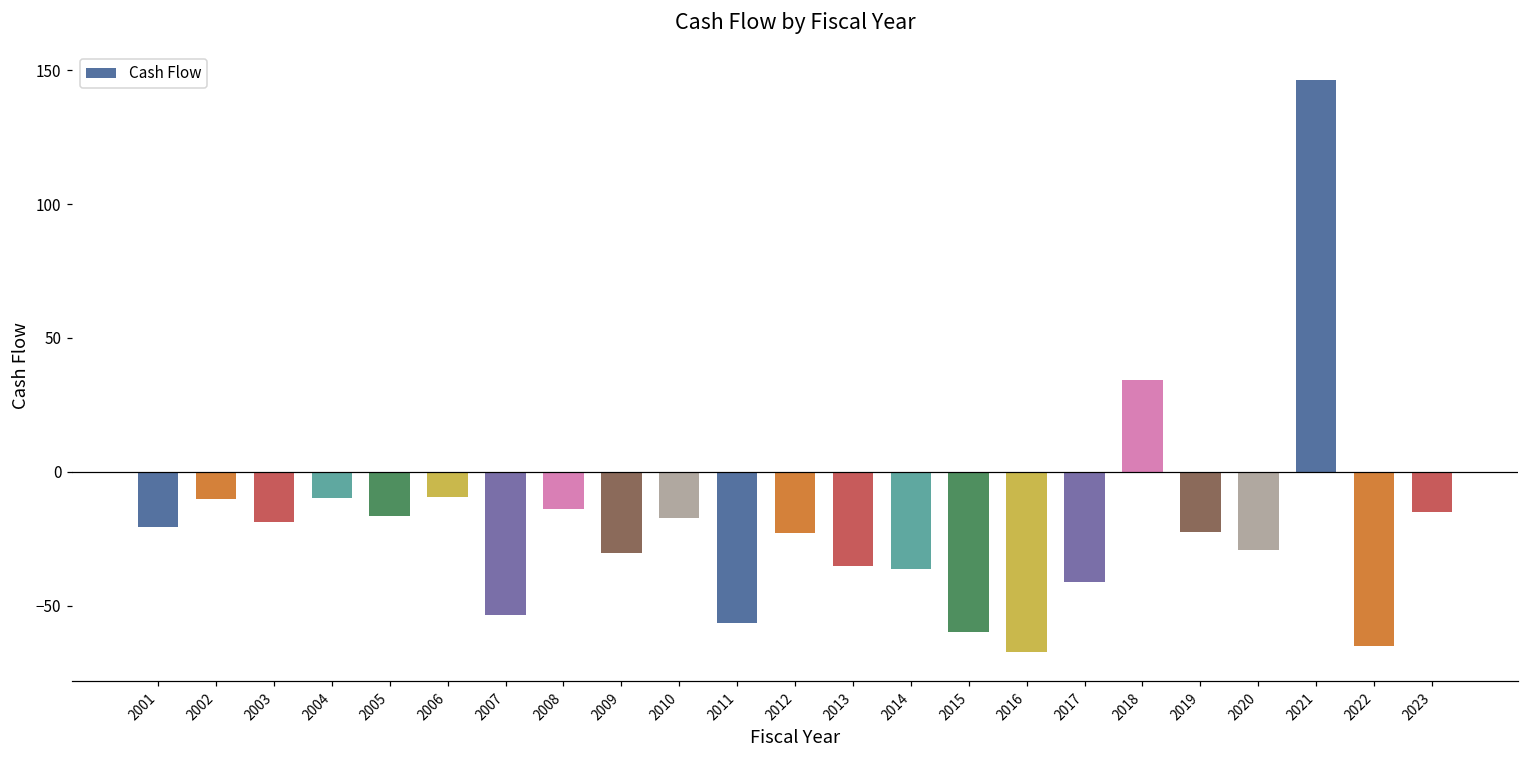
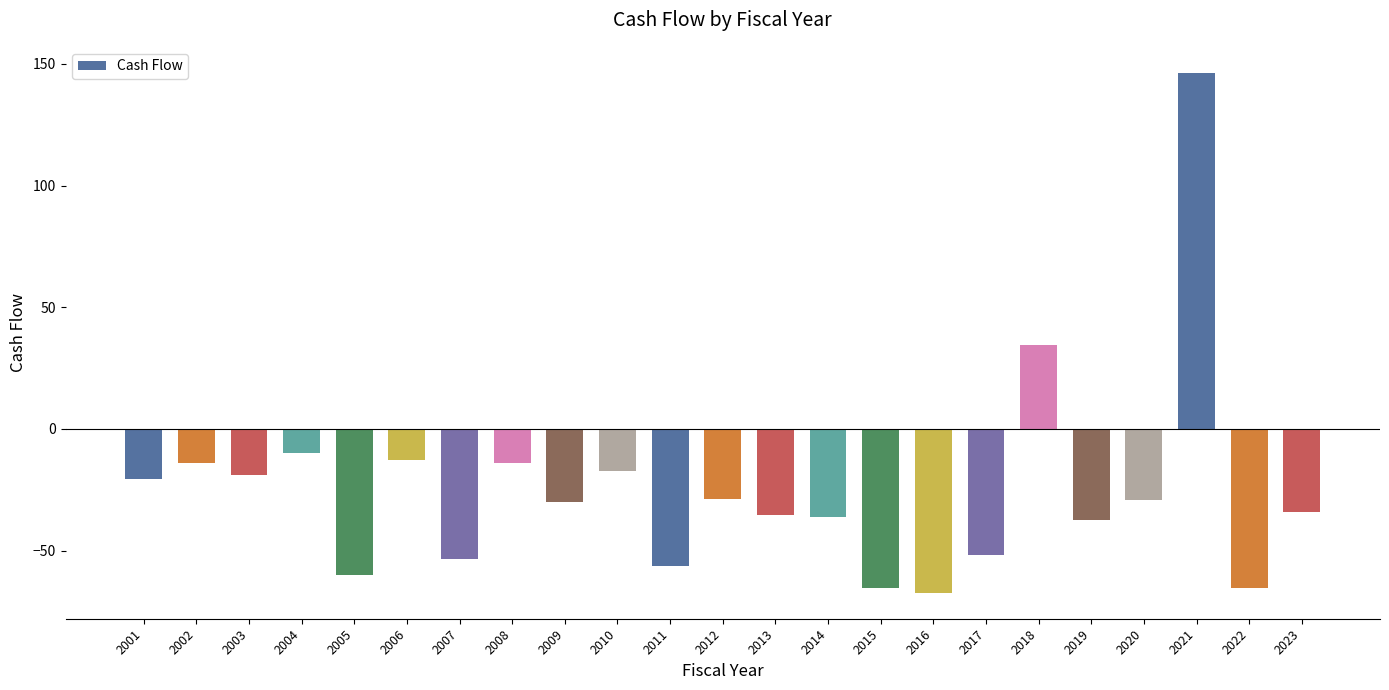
  {
    "2001": -21,
-   "2002": -10,
+   "2002": -14,
    "2003": -19,
    "2004": -10,
-   "2005": -16,
-   "2006": -9,
+   "2005": -60,
+   "2006": -13,
    "2007": -54,
    "2008": -14,
    "2009": -30,
    "2010": -17,
    "2011": -56,
-   "2012": -23,
+   "2012": -29,
    "2013": -35,
    "2014": -36,
-   "2015": -60,
+   "2015": -65,
    "2016": -67,
-   "2017": -41,
+   "2017": -52,
    "2018": 34,
-   "2019": -22,
+   "2019": -37,
    "2020": -29,
    "2021": 146,
    "2022": -65,
-   "2023": -15
+   "2023": -34
  }
